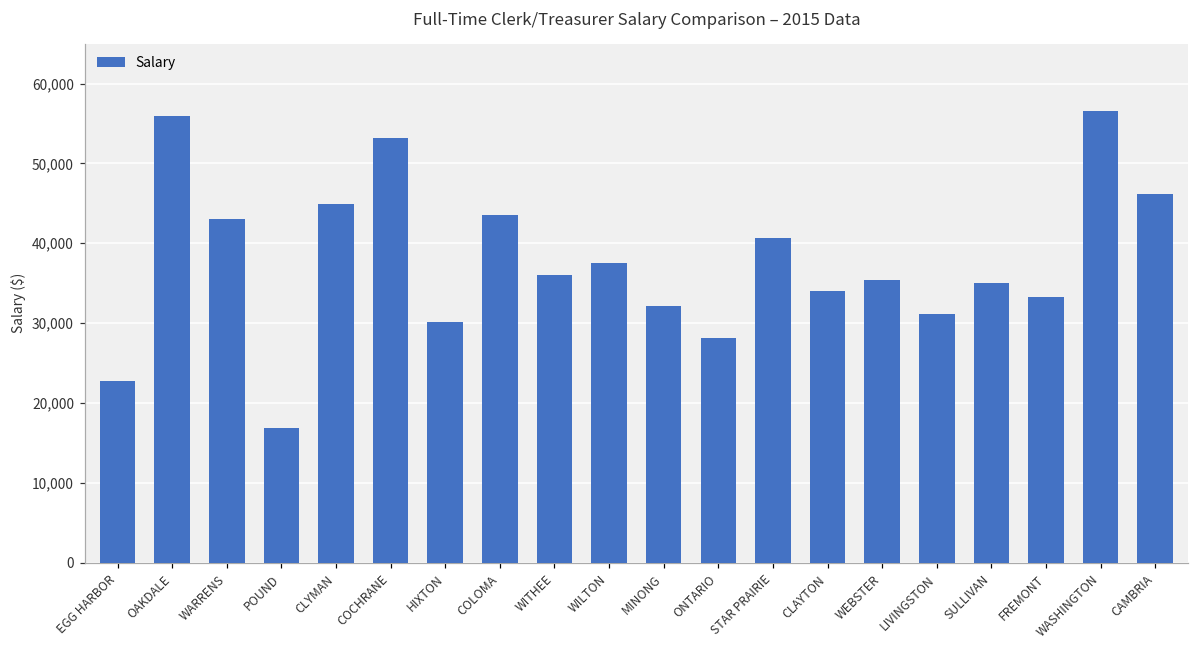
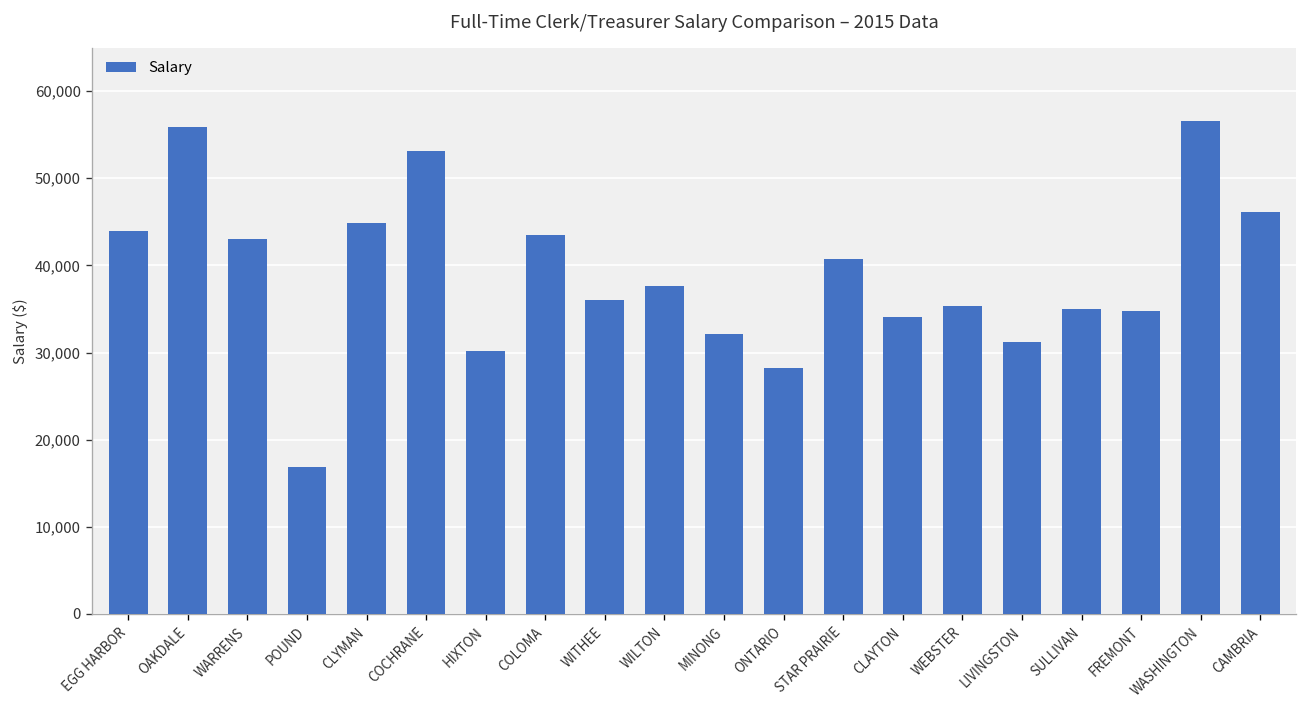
  {
-   "EGG HARBOR": "23,000",
+   "EGG HARBOR": "44,000",
    "OAKDALE": "56,000",
    "WARRENS": "43,000",
    "POUND": "17,000",
    "CLYMAN": "45,000",
    "COCHRANE": "53,000",
    "HIXTON": "30,000",
    "COLOMA": "44,000",
    "WITHEE": "36,000",
    "WILTON": "38,000",
    "MINONG": "32,000",
    "ONTARIO": "28,000",
    "STAR PRAIRIE": "41,000",
    "CLAYTON": "34,000",
    "WEBSTER": "35,000",
    "LIVINGSTON": "31,000",
    "SULLIVAN": "35,000",
-   "FREMONT": "33,000",
+   "FREMONT": "35,000",
    "WASHINGTON": "57,000",
    "CAMBRIA": "46,000"
  }
